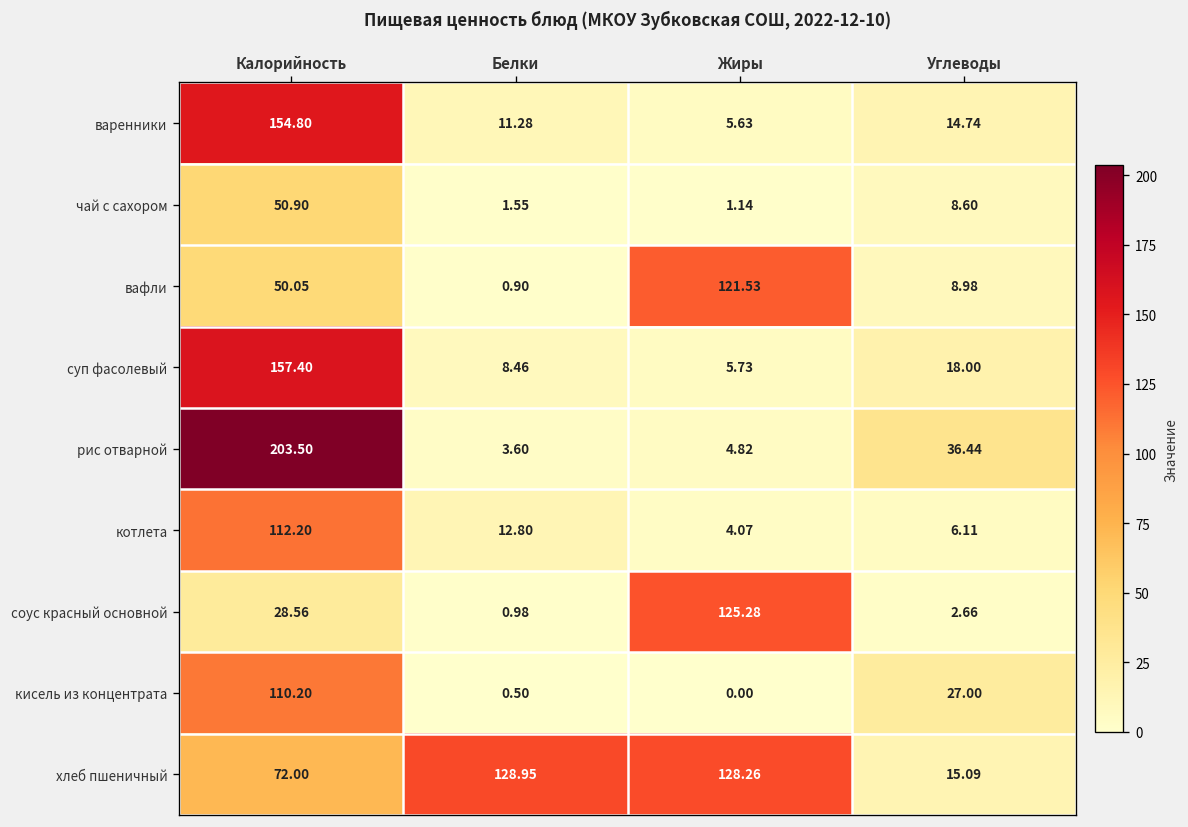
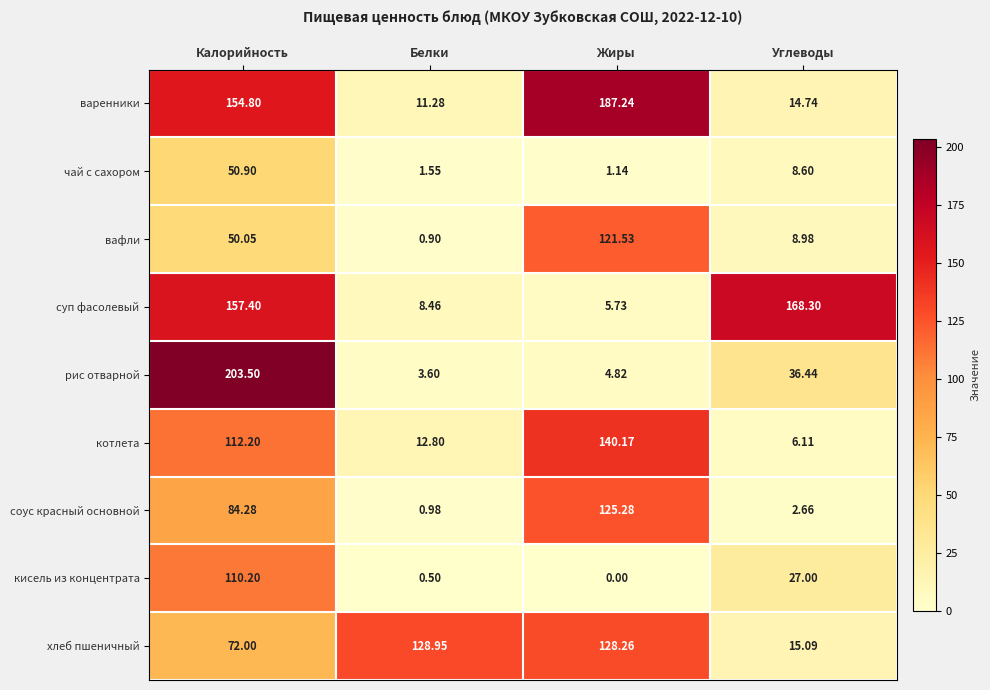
  {
    "варенники": {
      "Калорийность": 154.80,
      "Белки": 11.28,
-     "Жиры": 5.63,
+     "Жиры": 187.24,
      "Углеводы": 14.74
    },
    "чай с сахором": {
      "Калорийность": 50.90,
      "Белки": 1.55,
      "Жиры": 1.14,
      "Углеводы": 8.60
    },
    "вафли": {
      "Калорийность": 50.05,
      "Белки": 0.90,
      "Жиры": 121.53,
      "Углеводы": 8.98
    },
    "суп фасолевый": {
      "Калорийность": 157.40,
      "Белки": 8.46,
      "Жиры": 5.73,
-     "Углеводы": 18.00
+     "Углеводы": 168.30
    },
    "рис отварной": {
      "Калорийность": 203.50,
      "Белки": 3.60,
      "Жиры": 4.82,
      "Углеводы": 36.44
    },
    "котлета": {
      "Калорийность": 112.20,
      "Белки": 12.80,
-     "Жиры": 4.07,
+     "Жиры": 140.17,
      "Углеводы": 6.11
    },
    "соус красный основной": {
-     "Калорийность": 28.56,
+     "Калорийность": 84.28,
      "Белки": 0.98,
      "Жиры": 125.28,
      "Углеводы": 2.66
    },
    "кисель из концентрата": {
      "Калорийность": 110.20,
      "Белки": 0.50,
      "Жиры": 0.00,
      "Углеводы": 27.00
    },
    "хлеб пшеничный": {
      "Калорийность": 72.00,
      "Белки": 128.95,
      "Жиры": 128.26,
      "Углеводы": 15.09
    }
  }
